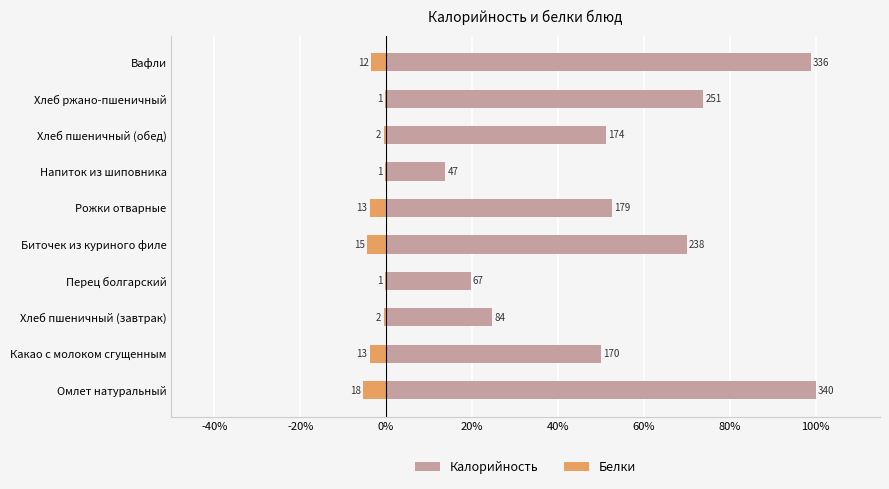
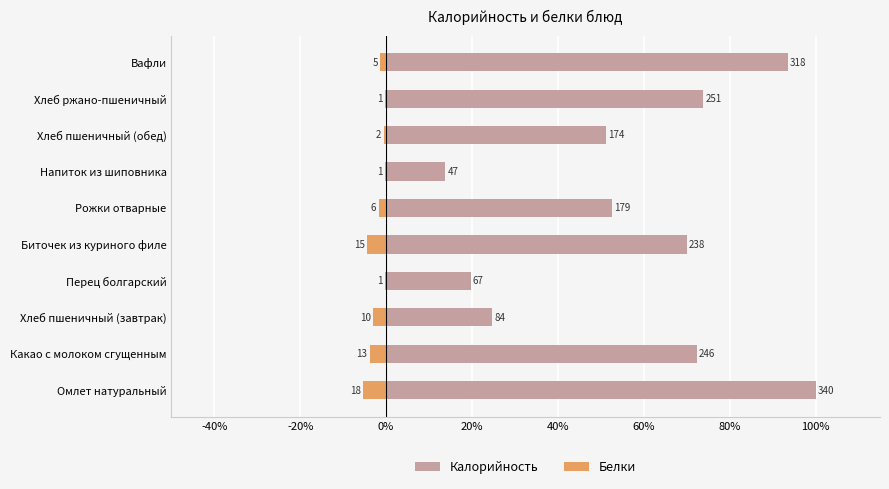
  {
    "Калорийность": {
-     "Вафли": 336,
-     "Какао с молоком сгущенным": 170
+     "Вафли": 318,
+     "Какао с молоком сгущенным": 246
    },
    "Белки": {
-     "Вафли": 12,
-     "Рожки отварные": 13,
-     "Хлеб пшеничный (завтрак)": 2
+     "Вафли": 5,
+     "Рожки отварные": 6,
+     "Хлеб пшеничный (завтрак)": 10
    }
  }
